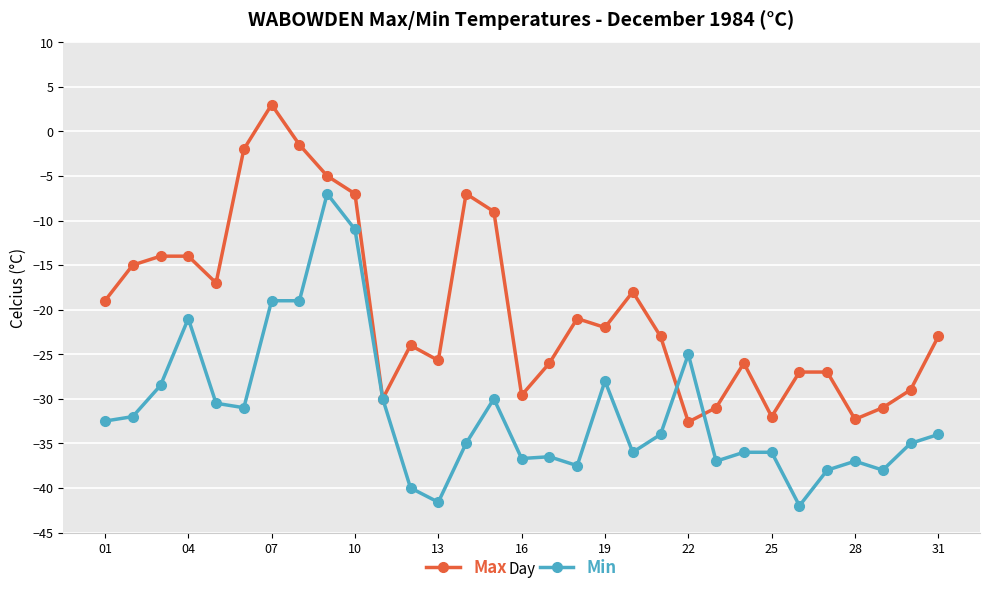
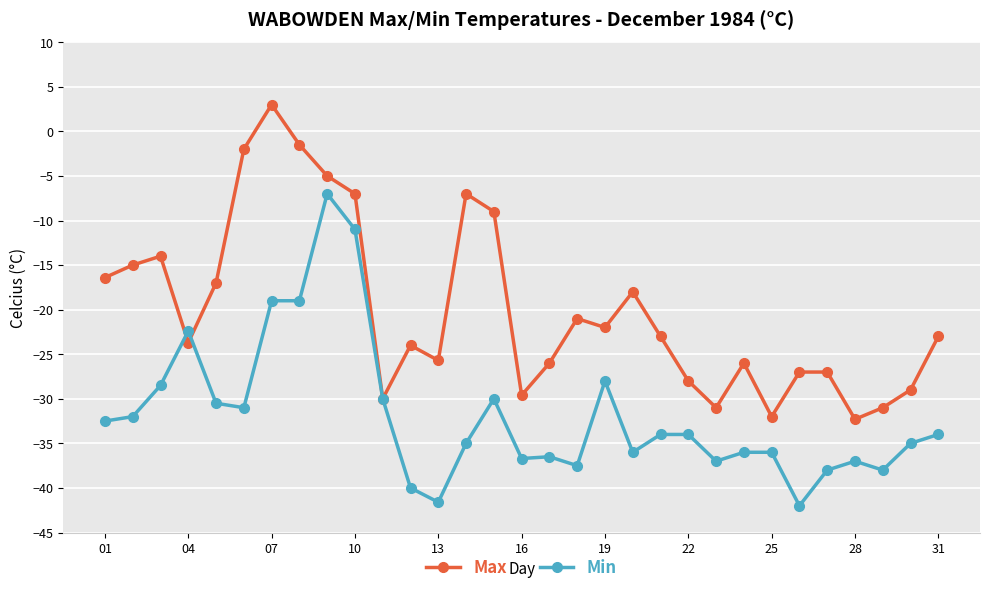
  {
    "Max": {
-     "01": -19,
-     "04": -14,
+     "01": -16,
+     "04": -24,
      "07": 3,
      "10": -7,
      "13": -26,
      "16": -30,
      "19": -22,
-     "22": -33,
+     "22": -28,
      "25": -32,
      "28": -32,
      "31": -23
    },
    "Min": {
      "01": -33,
-     "04": -21,
+     "04": -22,
      "07": -19,
      "10": -11,
      "13": -42,
      "16": -37,
      "19": -28,
-     "22": -25,
+     "22": -34,
      "25": -36,
      "28": -37,
      "31": -34
    }
  }
